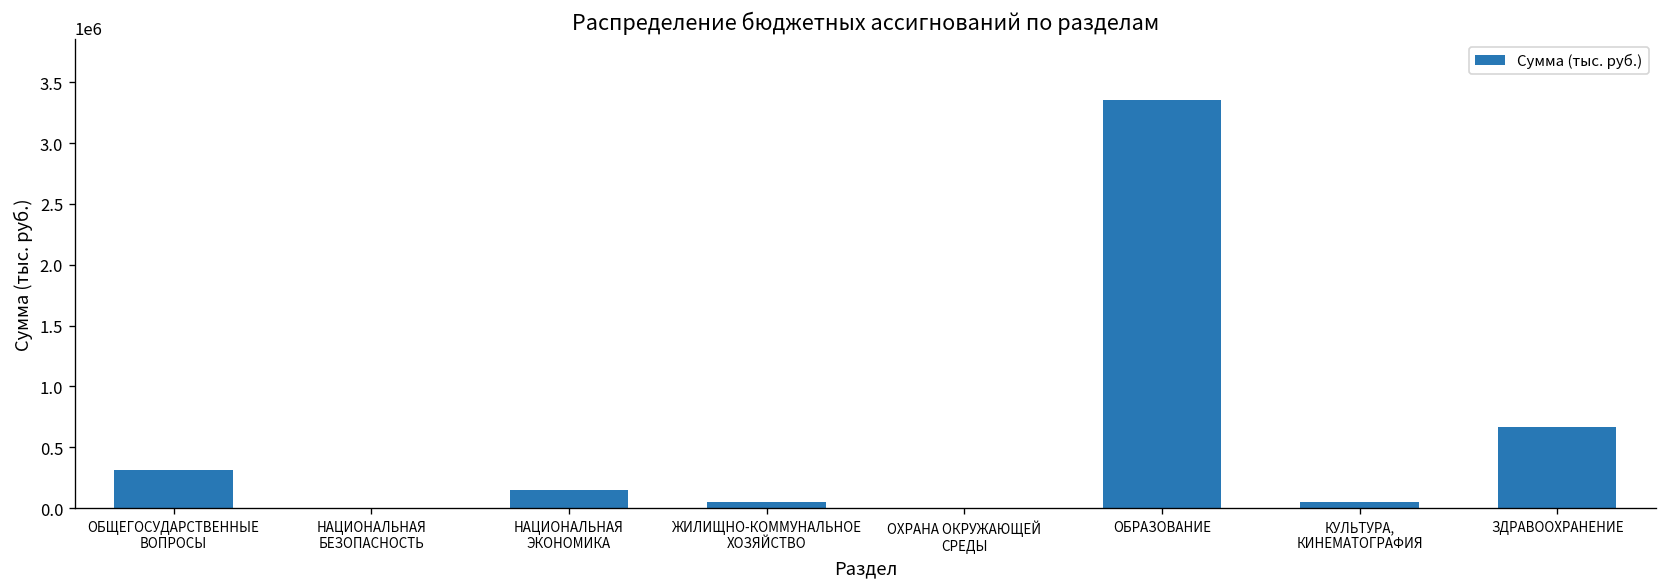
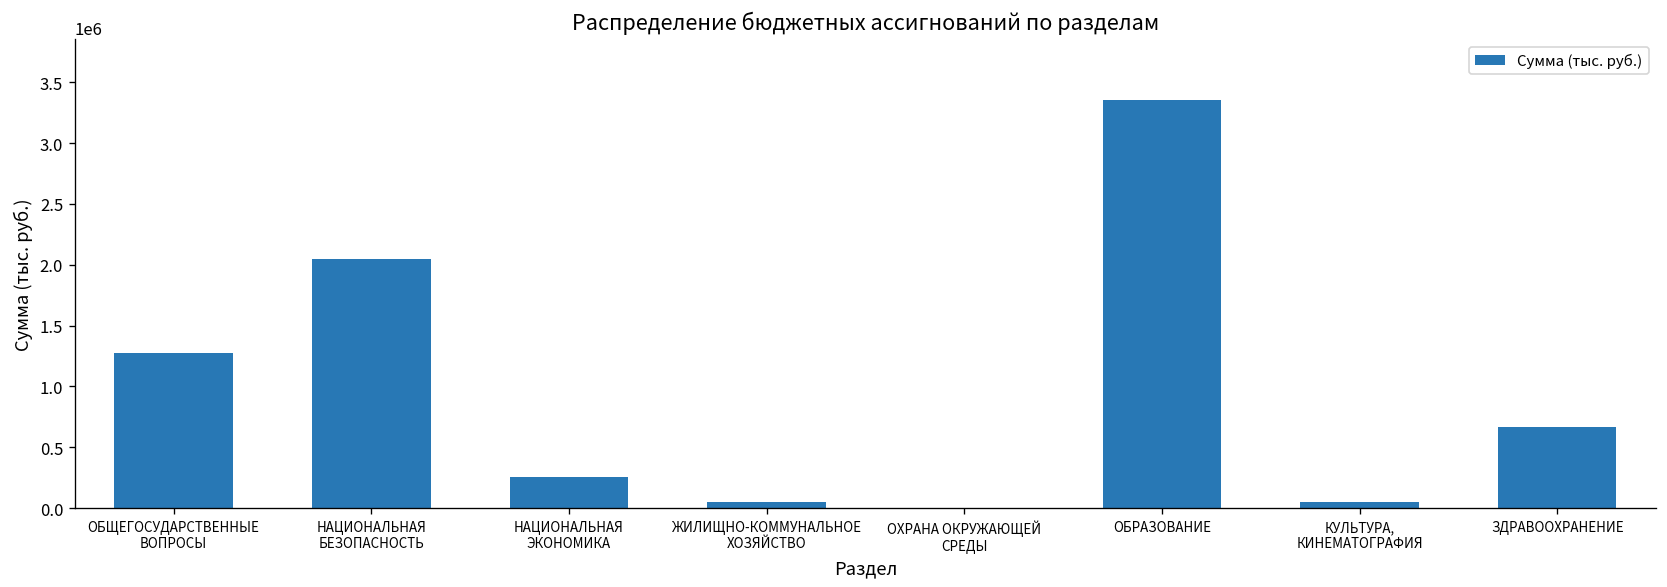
  {
-   "ОБЩЕГОСУДАРСТВЕННЫЕ ВОПРОСЫ": 310000,
-   "НАЦИОНАЛЬНАЯ БЕЗОПАСНОСТЬ": 0,
-   "НАЦИОНАЛЬНАЯ ЭКОНОМИКА": 150000,
+   "ОБЩЕГОСУДАРСТВЕННЫЕ ВОПРОСЫ": 1280000,
+   "НАЦИОНАЛЬНАЯ БЕЗОПАСНОСТЬ": 2050000,
+   "НАЦИОНАЛЬНАЯ ЭКОНОМИКА": 250000,
    "ЖИЛИЩНО-КОММУНАЛЬНОЕ ХОЗЯЙСТВО": 50000,
    "ОБРАЗОВАНИЕ": 3350000,
    "КУЛЬТУРА, КИНЕМАТОГРАФИЯ": 50000,
    "ЗДРАВООХРАНЕНИЕ": 670000
  }
